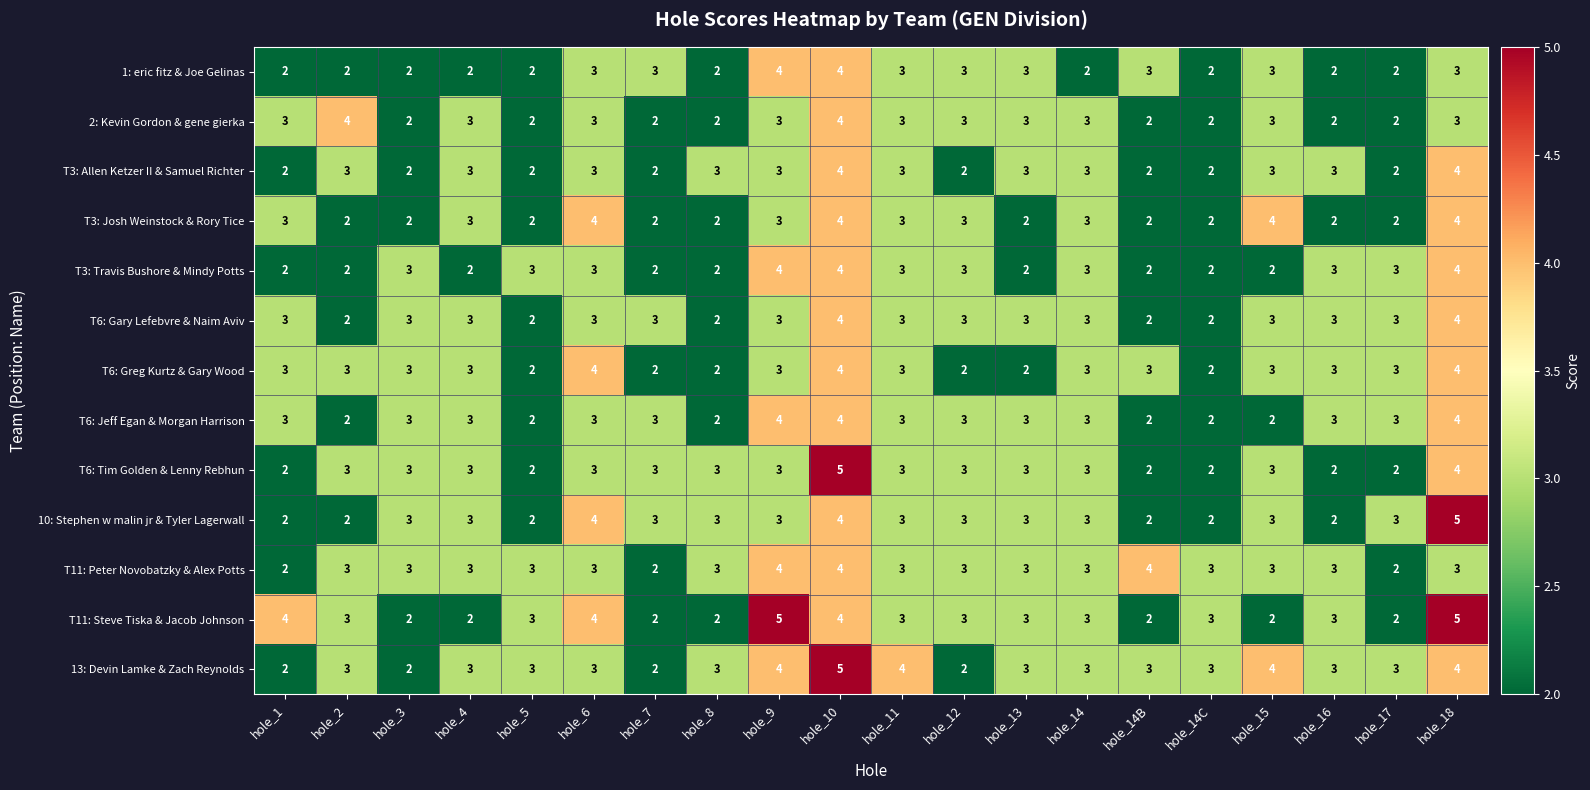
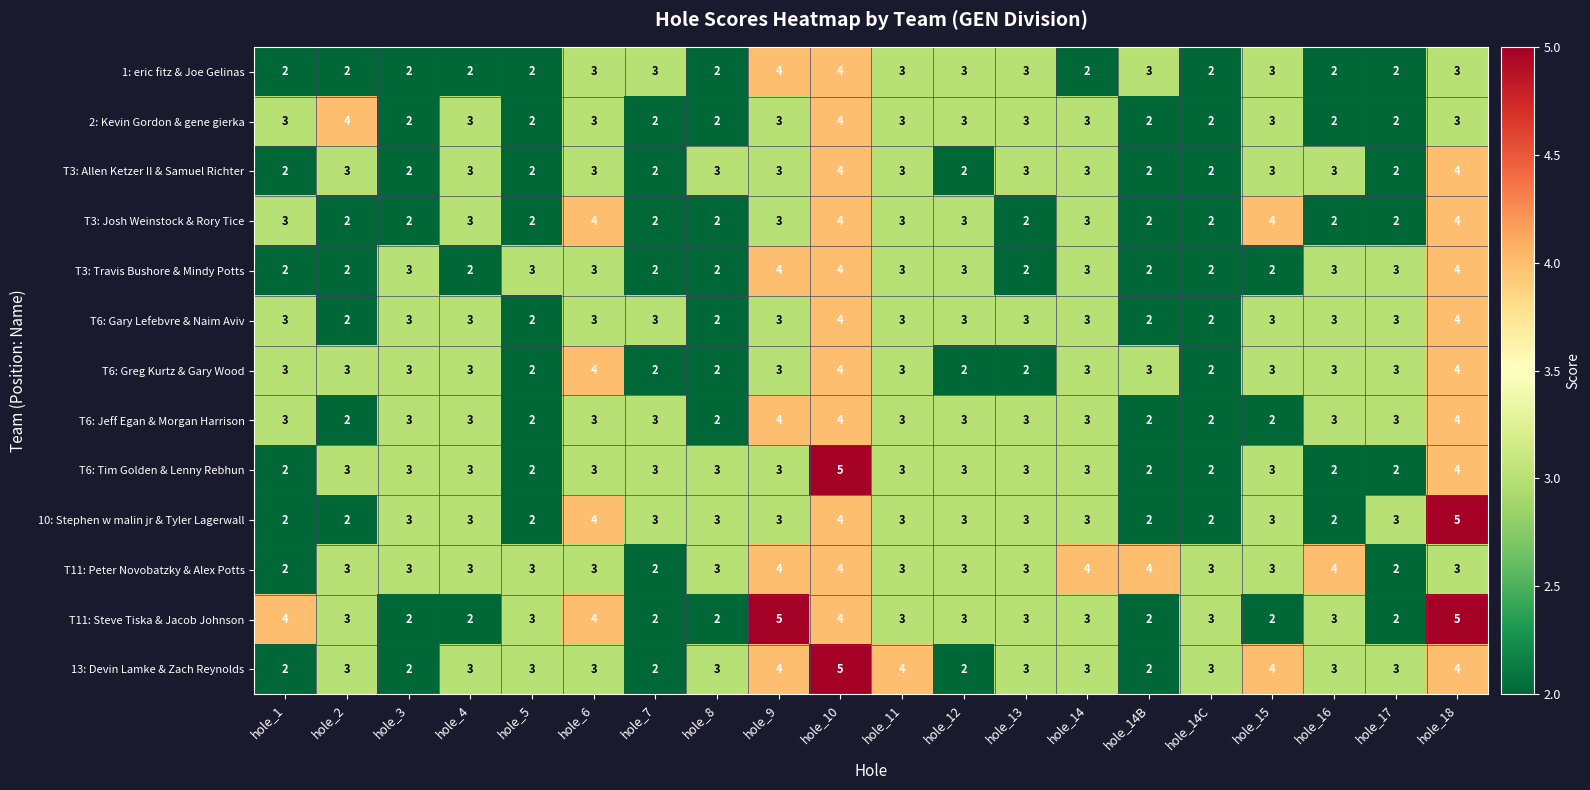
  {
    "T11: Peter Novobatzky & Alex Potts": {
      "hole_1": 2,
      "hole_2": 3,
      "hole_3": 3,
      "hole_4": 3,
      "hole_5": 3,
      "hole_6": 3,
      "hole_7": 2,
      "hole_8": 3,
      "hole_9": 4,
      "hole_10": 4,
      "hole_11": 3,
      "hole_12": 3,
      "hole_13": 3,
-     "hole_14": 3,
+     "hole_14": 4,
      "hole_14B": 4,
      "hole_14C": 3,
      "hole_15": 3,
-     "hole_16": 3,
+     "hole_16": 4,
      "hole_17": 2,
      "hole_18": 3
    },
    "13: Devin Lamke & Zach Reynolds": {
      "hole_1": 2,
      "hole_2": 3,
      "hole_3": 2,
      "hole_4": 3,
      "hole_5": 3,
      "hole_6": 3,
      "hole_7": 2,
      "hole_8": 3,
      "hole_9": 4,
      "hole_10": 5,
      "hole_11": 4,
      "hole_12": 2,
      "hole_13": 3,
      "hole_14": 3,
-     "hole_14B": 3,
+     "hole_14B": 2,
      "hole_14C": 3,
      "hole_15": 4,
      "hole_16": 3,
      "hole_17": 3,
      "hole_18": 4
    }
  }
